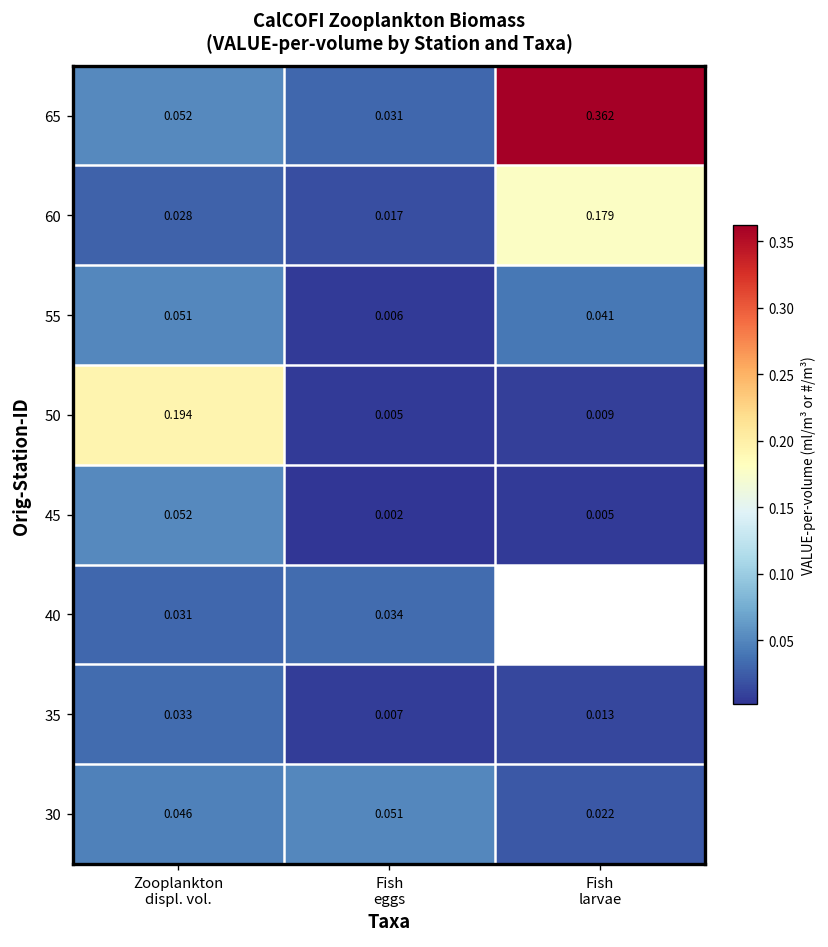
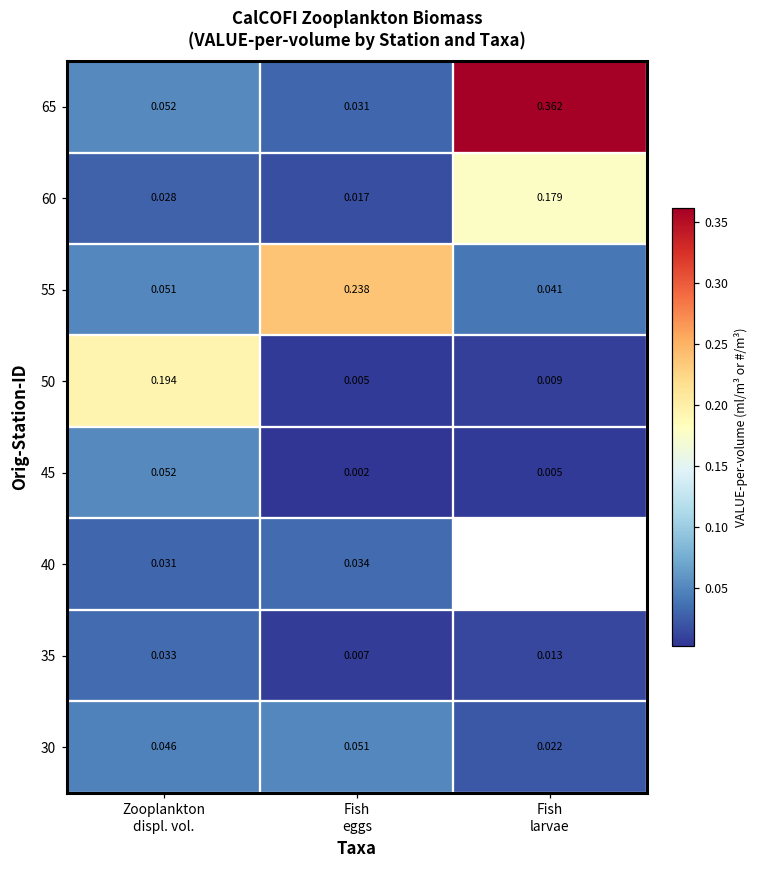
  {
    "65": {
      "Zooplankton displ. vol.": 0.052,
      "Fish eggs": 0.031,
      "Fish larvae": 0.362
    },
    "60": {
      "Zooplankton displ. vol.": 0.028,
      "Fish eggs": 0.017,
      "Fish larvae": 0.179
    },
    "55": {
      "Zooplankton displ. vol.": 0.051,
-     "Fish eggs": 0.006,
+     "Fish eggs": 0.238,
      "Fish larvae": 0.041
    },
    "50": {
      "Zooplankton displ. vol.": 0.194,
      "Fish eggs": 0.005,
      "Fish larvae": 0.009
    },
    "45": {
      "Zooplankton displ. vol.": 0.052,
      "Fish eggs": 0.002,
      "Fish larvae": 0.005
    },
    "40": {
      "Zooplankton displ. vol.": 0.031,
      "Fish eggs": 0.034
    },
    "35": {
      "Zooplankton displ. vol.": 0.033,
      "Fish eggs": 0.007,
      "Fish larvae": 0.013
    },
    "30": {
      "Zooplankton displ. vol.": 0.046,
      "Fish eggs": 0.051,
      "Fish larvae": 0.022
    }
  }
